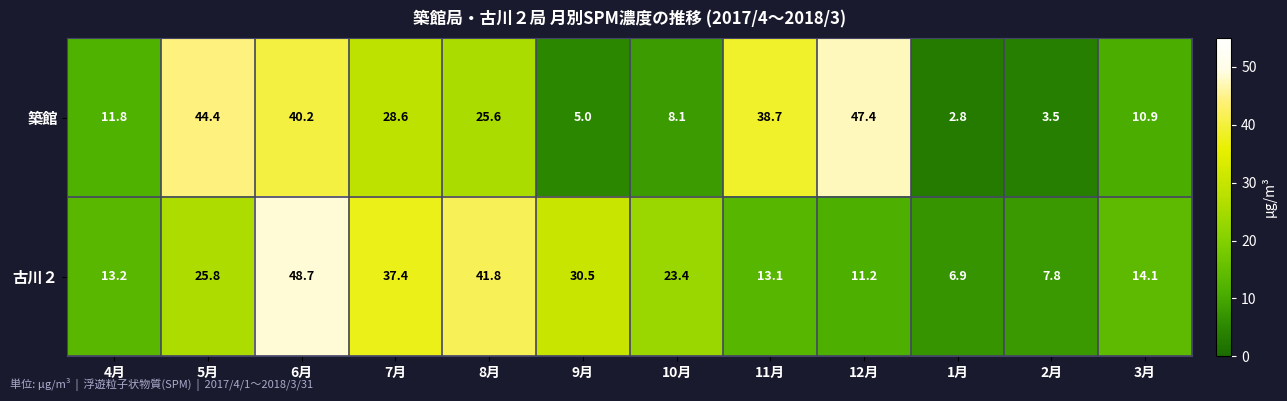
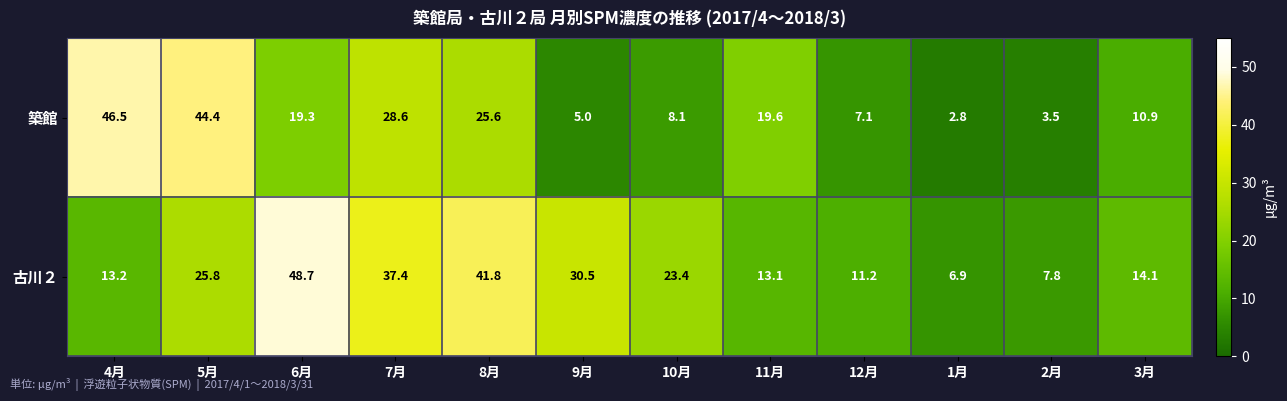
  {
    "築館": {
-     "4月": 11.8,
+     "4月": 46.5,
      "5月": 44.4,
-     "6月": 40.2,
+     "6月": 19.3,
      "7月": 28.6,
      "8月": 25.6,
      "9月": 5.0,
      "10月": 8.1,
-     "11月": 38.7,
-     "12月": 47.4,
+     "11月": 19.6,
+     "12月": 7.1,
      "1月": 2.8,
      "2月": 3.5,
      "3月": 10.9
    },
    "古川２": {
      "4月": 13.2,
      "5月": 25.8,
      "6月": 48.7,
      "7月": 37.4,
      "8月": 41.8,
      "9月": 30.5,
      "10月": 23.4,
      "11月": 13.1,
      "12月": 11.2,
      "1月": 6.9,
      "2月": 7.8,
      "3月": 14.1
    }
  }
